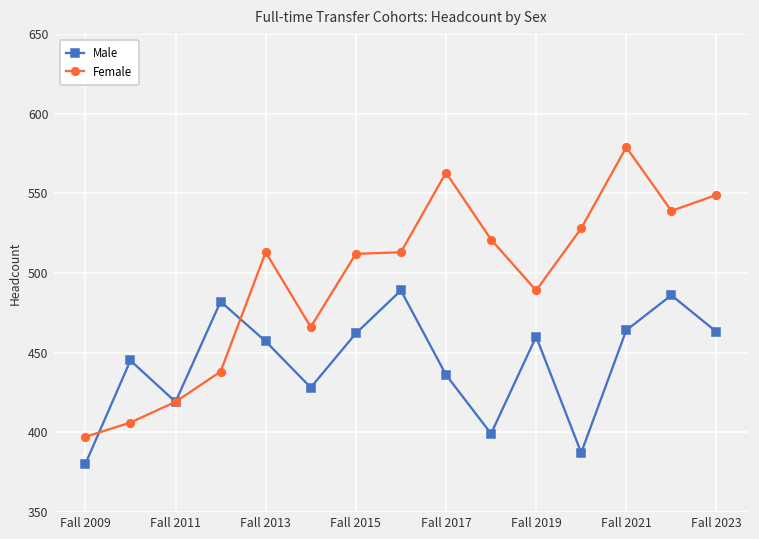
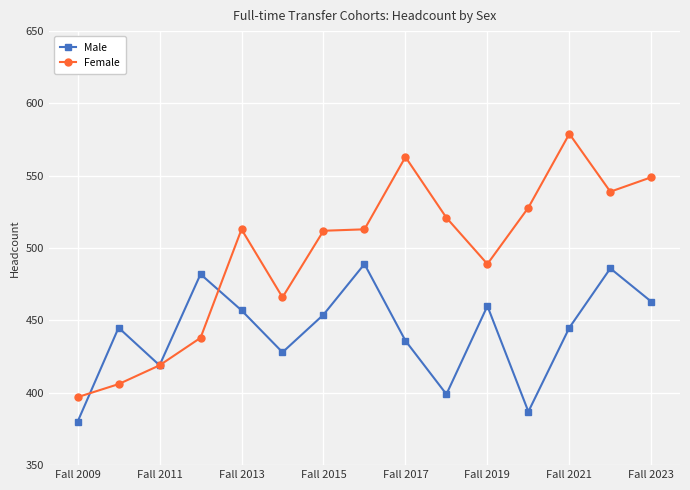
  {
    "Male": {
      "Fall 2009": 380,
      "Fall 2013": 457,
-     "Fall 2015": 462,
+     "Fall 2015": 454,
      "Fall 2017": 436,
      "Fall 2019": 460,
-     "Fall 2021": 464,
+     "Fall 2021": 445,
      "Fall 2023": 463
    },
    "Female": {
      "Fall 2009": 397,
      "Fall 2013": 513,
      "Fall 2015": 512,
      "Fall 2017": 563,
      "Fall 2019": 489,
      "Fall 2021": 579,
      "Fall 2023": 549
    }
  }
